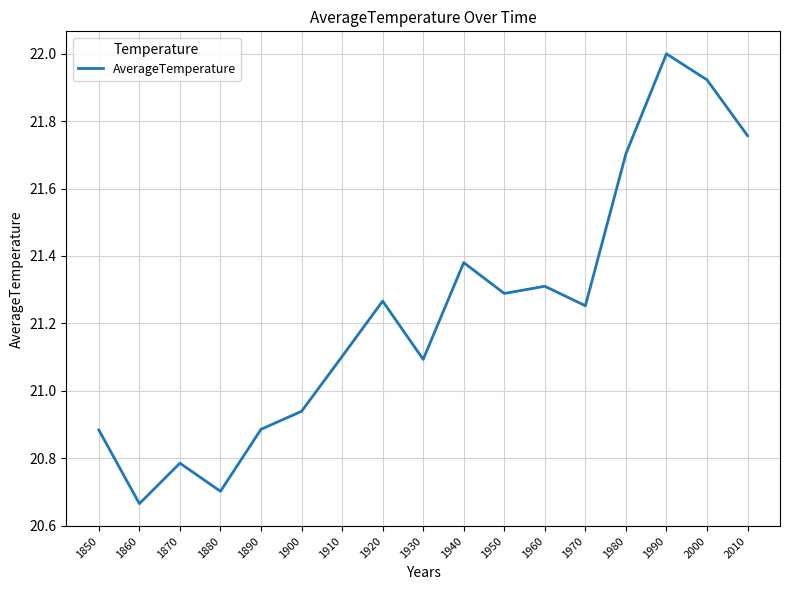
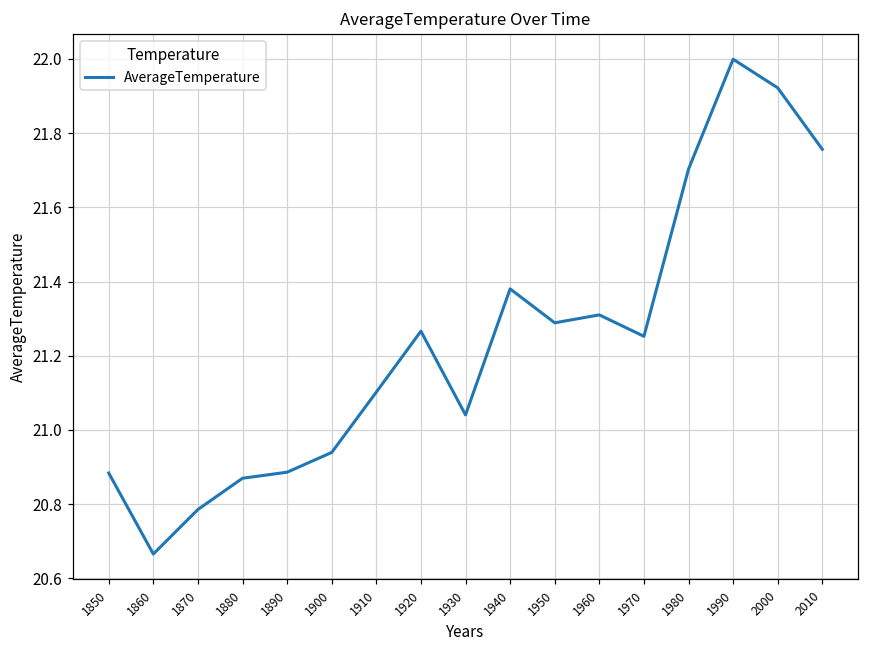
  {
    "1850": 20.88,
    "1860": 20.67,
    "1870": 20.79,
-   "1880": 20.70,
+   "1880": 20.87,
    "1890": 20.89,
    "1900": 20.94,
    "1910": 21.10,
    "1920": 21.27,
-   "1930": 21.09,
+   "1930": 21.04,
    "1940": 21.38,
    "1950": 21.29,
    "1960": 21.31,
    "1970": 21.25,
    "1980": 21.70,
    "1990": 22.00,
    "2000": 21.92,
    "2010": 21.76
  }
